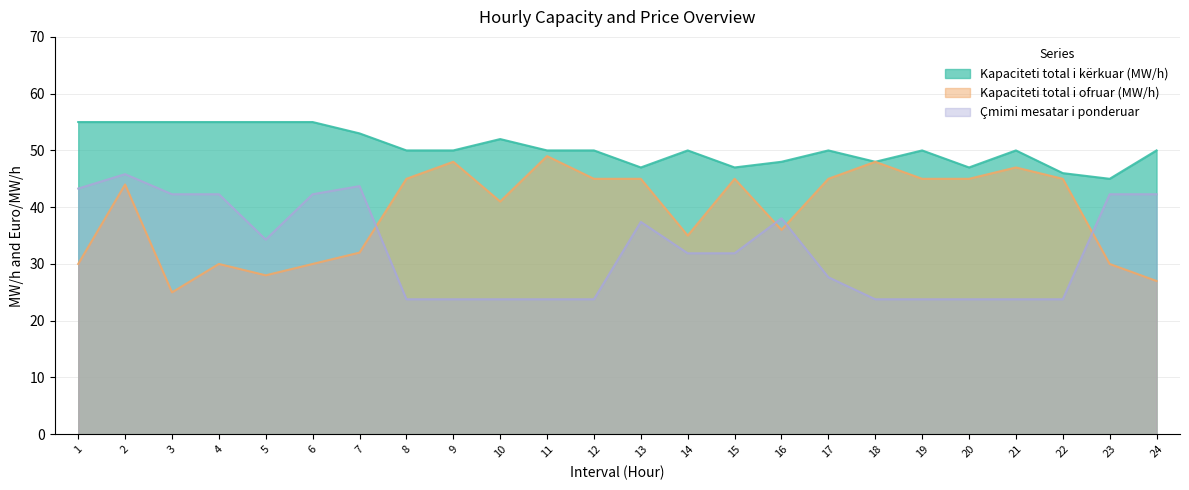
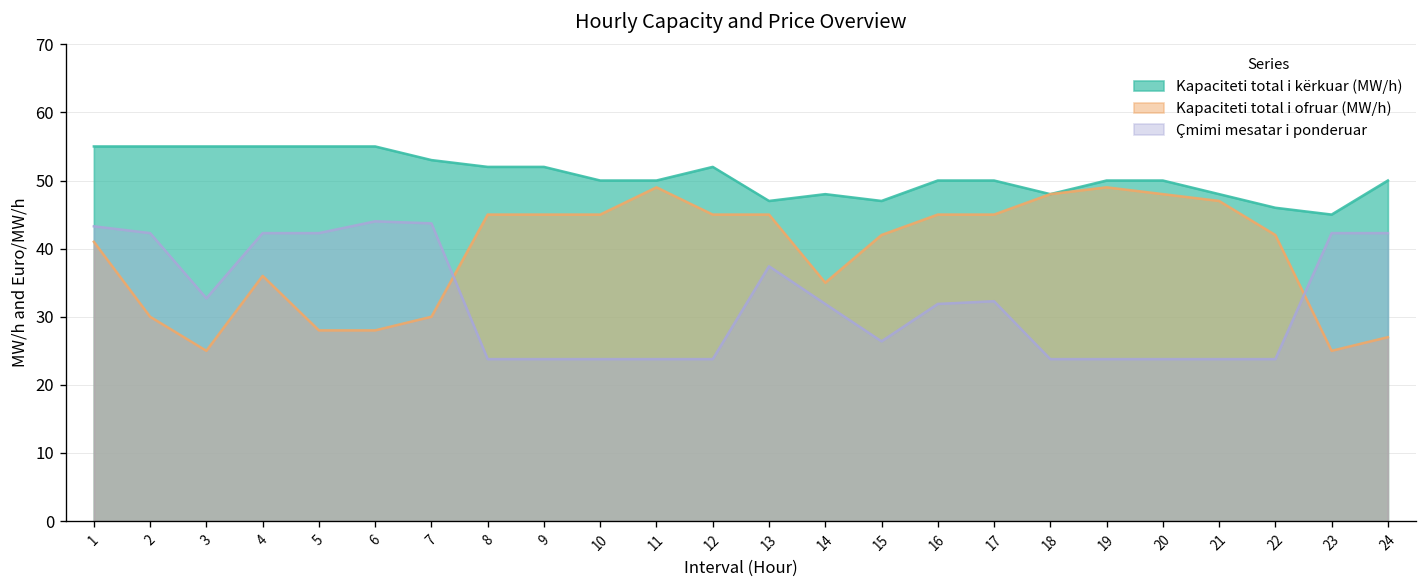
  {
    "Kapaciteti total i kërkuar (MW/h)": {
      "1": 55,
      "2": 55,
      "3": 55,
      "4": 55,
      "5": 55,
      "6": 55,
      "7": 53,
-     "8": 50,
-     "9": 50,
-     "10": 52,
+     "8": 52,
+     "9": 52,
+     "10": 50,
      "11": 50,
-     "12": 50,
+     "12": 52,
      "13": 47,
-     "14": 50,
+     "14": 48,
      "15": 47,
-     "16": 48,
+     "16": 50,
      "17": 50,
      "19": 50,
-     "20": 47,
-     "21": 50,
+     "20": 50,
+     "21": 48,
      "22": 46,
      "23": 45,
      "24": 50
    },
    "Kapaciteti total i ofruar (MW/h)": {
-     "1": 30,
-     "2": 44,
+     "1": 41,
+     "2": 30,
      "3": 25,
-     "4": 30,
+     "4": 36,
      "5": 28,
-     "6": 30,
-     "7": 32,
+     "6": 28,
+     "7": 30,
      "8": 45,
-     "9": 48,
-     "10": 41,
+     "9": 45,
+     "10": 45,
      "11": 49,
      "12": 45,
      "13": 45,
      "14": 35,
-     "15": 45,
-     "16": 36,
+     "15": 42,
+     "16": 45,
      "17": 45,
-     "19": 45,
-     "20": 45,
+     "19": 49,
+     "20": 48,
      "21": 47,
-     "22": 45,
-     "23": 30,
+     "22": 42,
+     "23": 25,
      "24": 27
    },
    "Çmimi mesatar i ponderuar": {
      "1": 43,
-     "2": 46,
-     "3": 42,
+     "2": 42,
+     "3": 33,
      "4": 42,
-     "5": 34,
-     "6": 42,
+     "5": 42,
+     "6": 44,
      "7": 44,
      "8": 24,
      "9": 24,
      "10": 24,
      "11": 24,
      "12": 24,
      "13": 37,
      "14": 32,
-     "15": 32,
-     "16": 38,
-     "17": 28,
+     "15": 26,
+     "16": 32,
+     "17": 32,
      "18": 24,
      "19": 24,
      "20": 24,
      "21": 24,
      "22": 24,
      "23": 42,
      "24": 42
    }
  }
